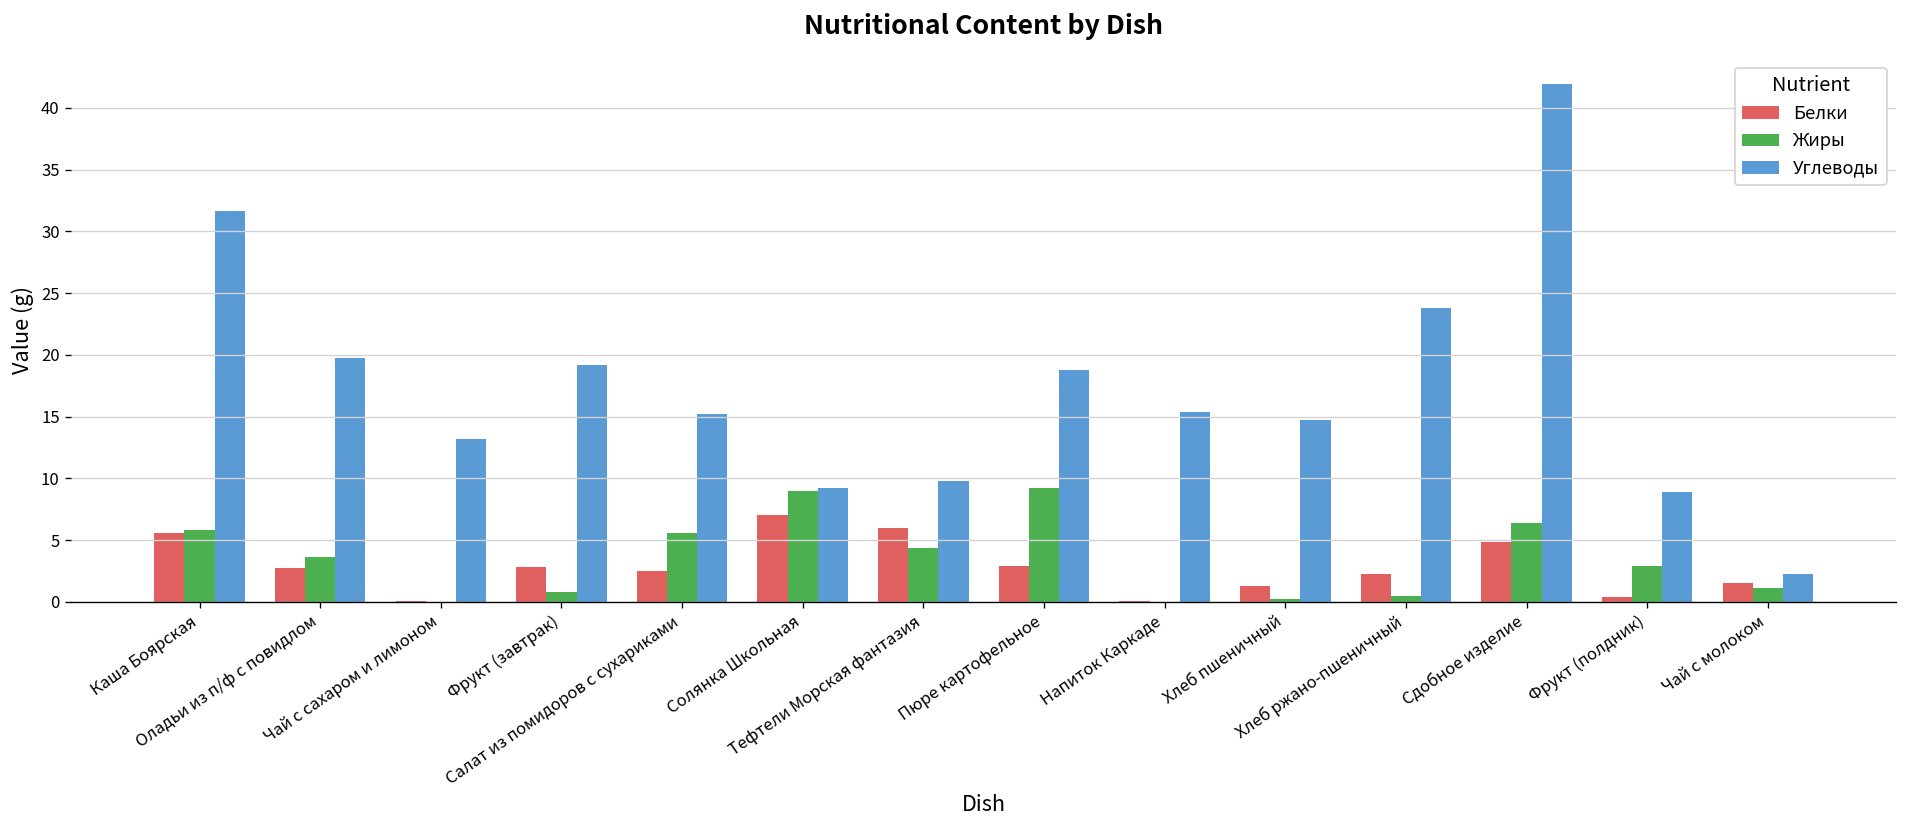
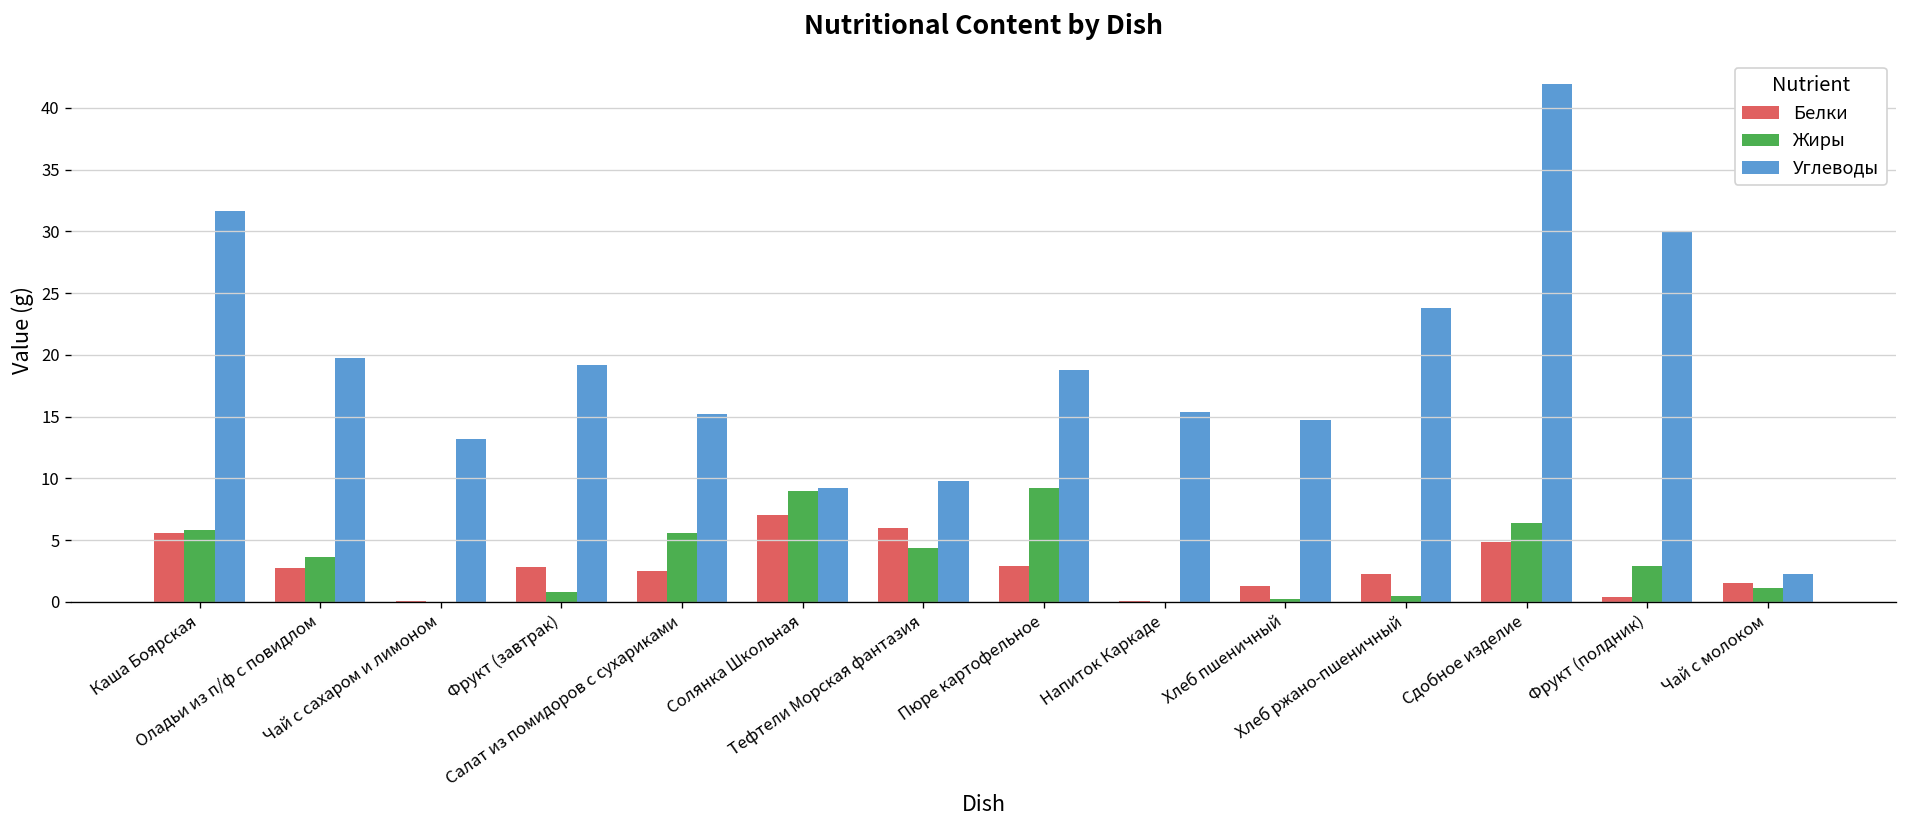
  {
    "Белки": {
      "Каша Боярская": 5.6,
      "Оладьи из п/ф с повидлом": 2.8,
      "Фрукт (завтрак)": 2.8,
      "Салат из помидоров с сухариками": 2.5,
      "Солянка Школьная": 7.0,
      "Тефтели Морская фантазия": 6.0,
      "Пюре картофельное": 2.9,
      "Хлеб пшеничный": 1.3,
      "Хлеб ржано-пшеничный": 2.2,
      "Сдобное изделие": 4.9,
      "Фрукт (полдник)": 0.4,
      "Чай с молоком": 1.5
    },
    "Жиры": {
      "Каша Боярская": 5.8,
      "Оладьи из п/ф с повидлом": 3.7,
      "Фрукт (завтрак)": 0.8,
      "Салат из помидоров с сухариками": 5.6,
      "Солянка Школьная": 9.0,
      "Тефтели Морская фантазия": 4.3,
      "Пюре картофельное": 9.2,
      "Напиток Каркаде": 0.0,
      "Хлеб ржано-пшеничный": 0.4,
      "Сдобное изделие": 6.4,
      "Фрукт (полдник)": 2.9,
      "Чай с молоком": 1.1
    },
    "Углеводы": {
      "Каша Боярская": 31.7,
      "Оладьи из п/ф с повидлом": 19.8,
      "Чай с сахаром и лимоном": 13.2,
      "Фрукт (завтрак)": 19.2,
      "Салат из помидоров с сухариками": 15.2,
      "Солянка Школьная": 9.2,
      "Тефтели Морская фантазия": 9.8,
      "Пюре картофельное": 18.8,
      "Напиток Каркаде": 15.3,
      "Хлеб пшеничный": 14.8,
      "Хлеб ржано-пшеничный": 23.8,
      "Сдобное изделие": 41.9,
-     "Фрукт (полдник)": 8.9,
+     "Фрукт (полдник)": 30.0,
      "Чай с молоком": 2.3
    }
  }
